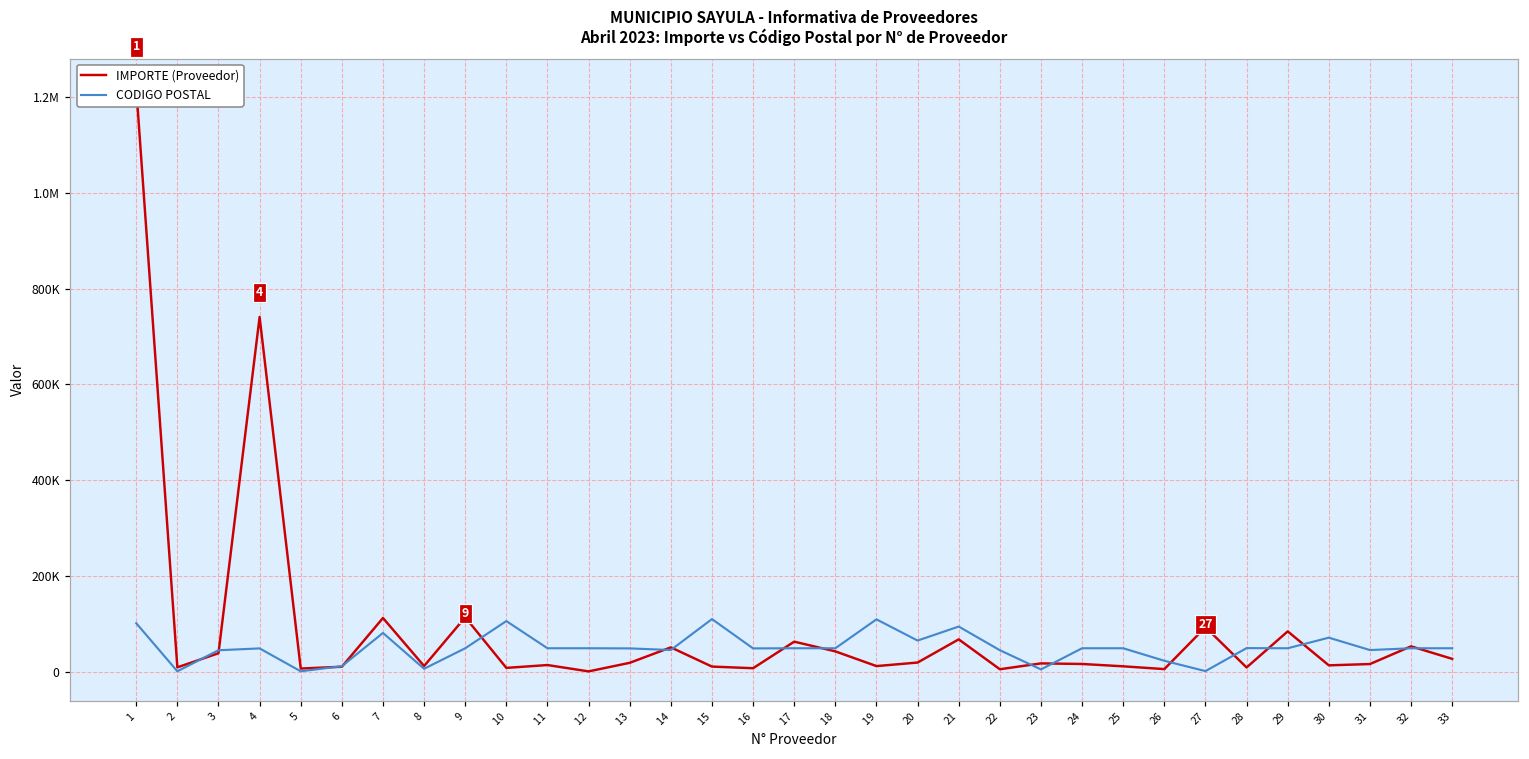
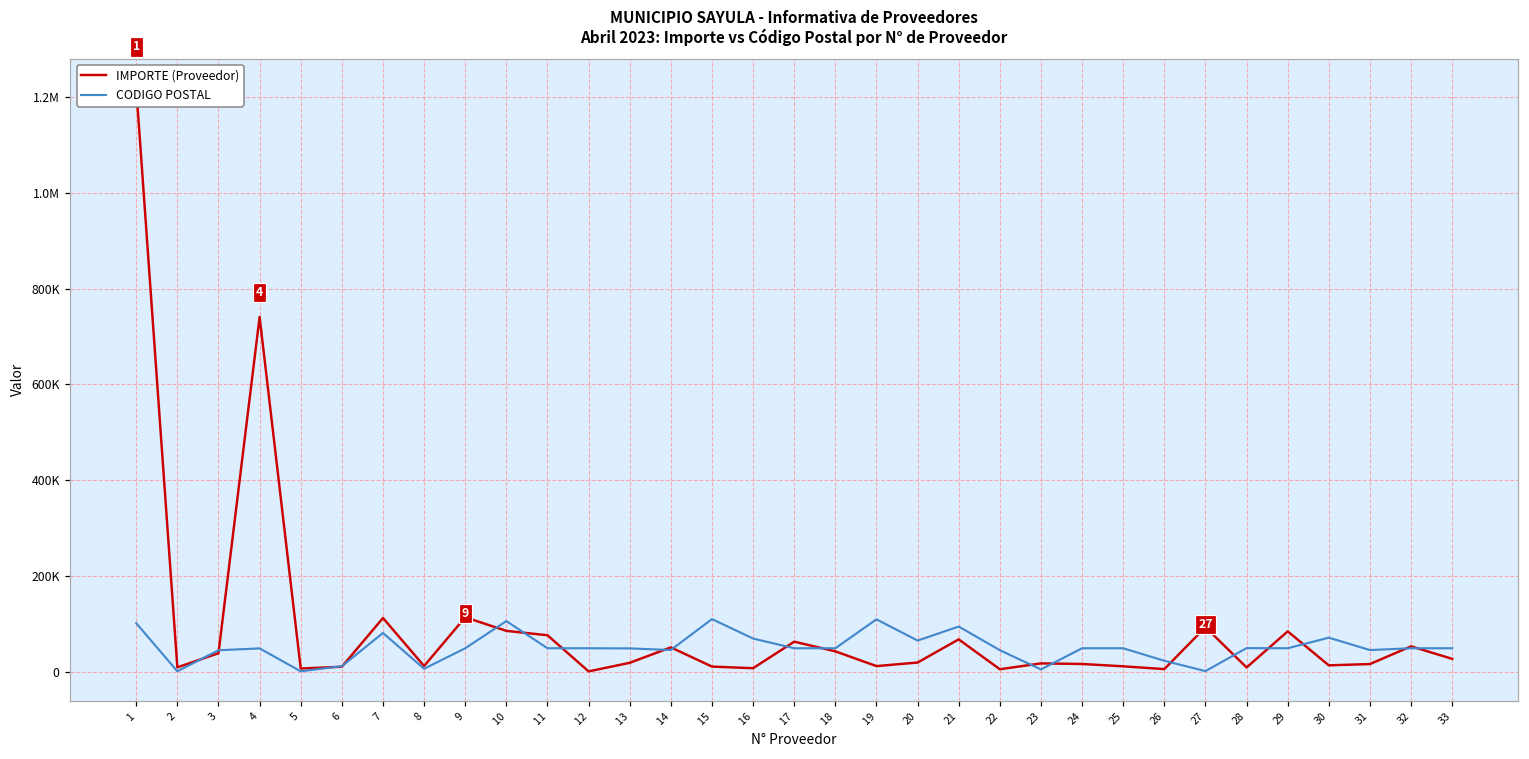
  {
    "IMPORTE (Proveedor)": {
      "2": 10000,
      "3": 40000,
      "7": 110000,
-     "10": 10000,
-     "11": 10000,
+     "10": 90000,
+     "11": 80000,
      "12": 0,
      "13": 20000,
      "15": 10000,
      "16": 10000,
      "17": 60000,
      "18": 40000,
      "19": 10000,
      "20": 20000,
      "21": 70000,
      "22": 10000,
      "23": 20000,
      "24": 20000,
      "25": 10000,
      "26": 10000,
      "28": 10000,
      "29": 80000,
      "30": 10000,
      "31": 20000,
      "33": 30000
    },
    "CODIGO POSTAL": {
      "1": 100000,
      "2": 0,
      "3": 50000,
      "4": 50000,
      "7": 80000,
      "9": 50000,
      "10": 110000,
      "11": 50000,
      "12": 50000,
      "13": 50000,
      "15": 110000,
-     "16": 50000,
+     "16": 70000,
      "17": 50000,
      "18": 50000,
      "19": 110000,
      "20": 70000,
      "21": 90000,
      "22": 50000,
      "23": 10000,
      "24": 50000,
      "25": 50000,
      "26": 20000,
      "27": 0,
      "28": 50000,
      "29": 50000,
      "30": 70000,
      "31": 50000,
      "33": 50000
    }
  }
